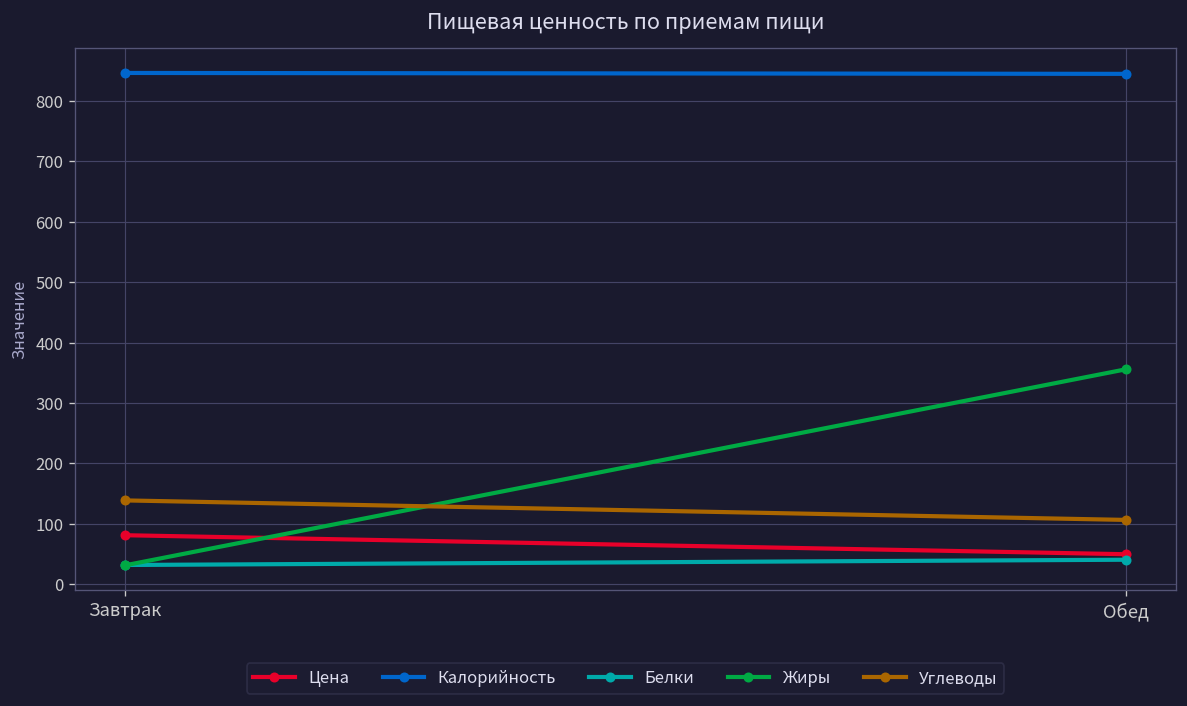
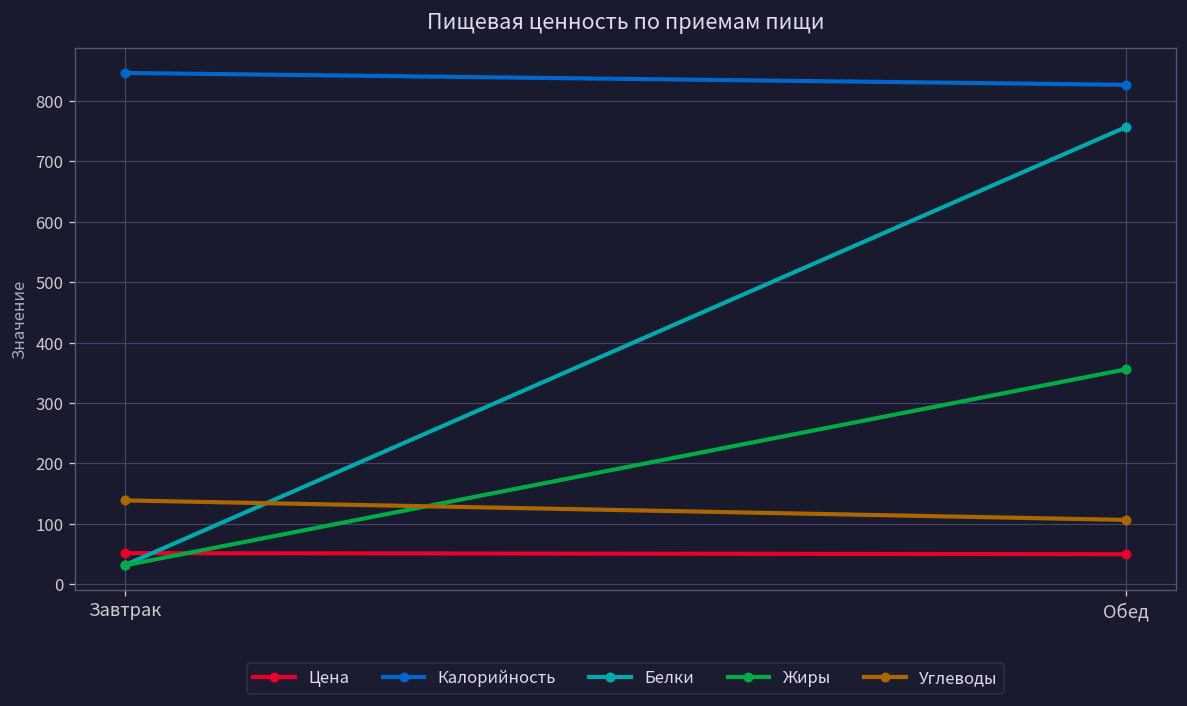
  {
    "Цена": {
-     "Завтрак": 80,
+     "Завтрак": 50,
      "Обед": 50
    },
    "Калорийность": {
      "Завтрак": 850,
-     "Обед": 840
+     "Обед": 830
    },
    "Белки": {
-     "Обед": 40
+     "Обед": 760
    },
    "Жиры": {
      "Обед": 360
    },
    "Углеводы": {
      "Завтрак": 140,
      "Обед": 110
    }
  }
